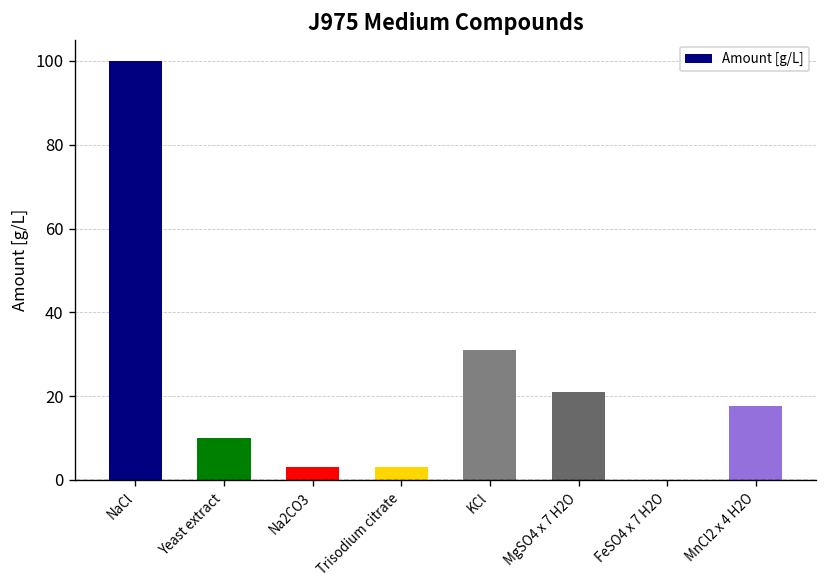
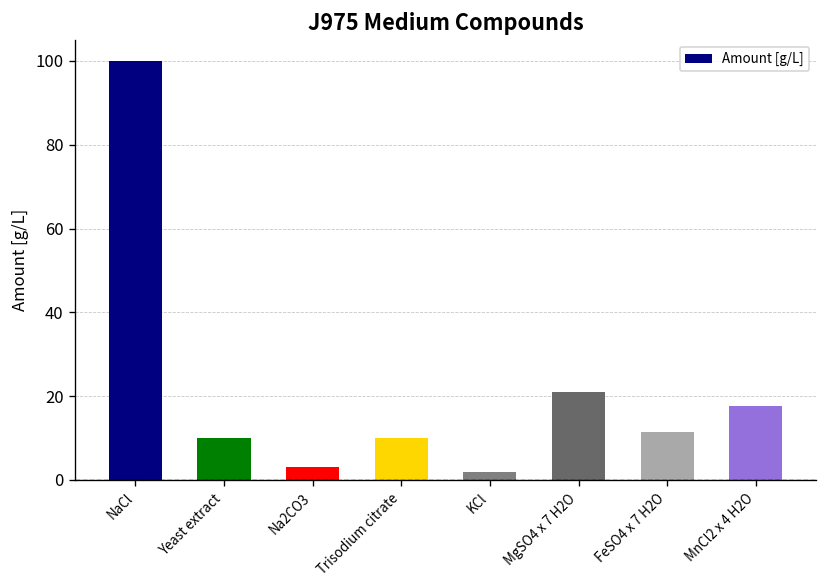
  {
    "NaCl": 100,
    "Yeast extract": 10,
    "Na2CO3": 3,
-   "Trisodium citrate": 3,
-   "KCl": 31,
+   "Trisodium citrate": 10,
+   "KCl": 2,
    "MgSO4 x 7 H2O": 21,
-   "FeSO4 x 7 H2O": 0,
+   "FeSO4 x 7 H2O": 11,
    "MnCl2 x 4 H2O": 18
  }
